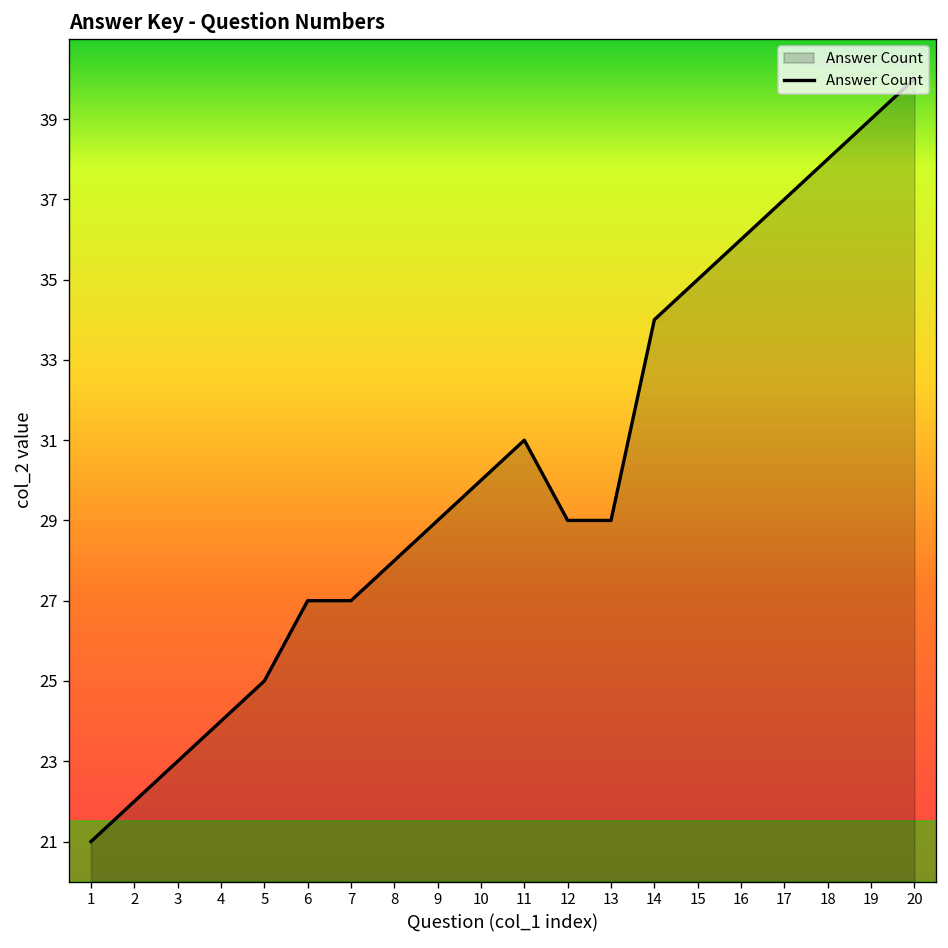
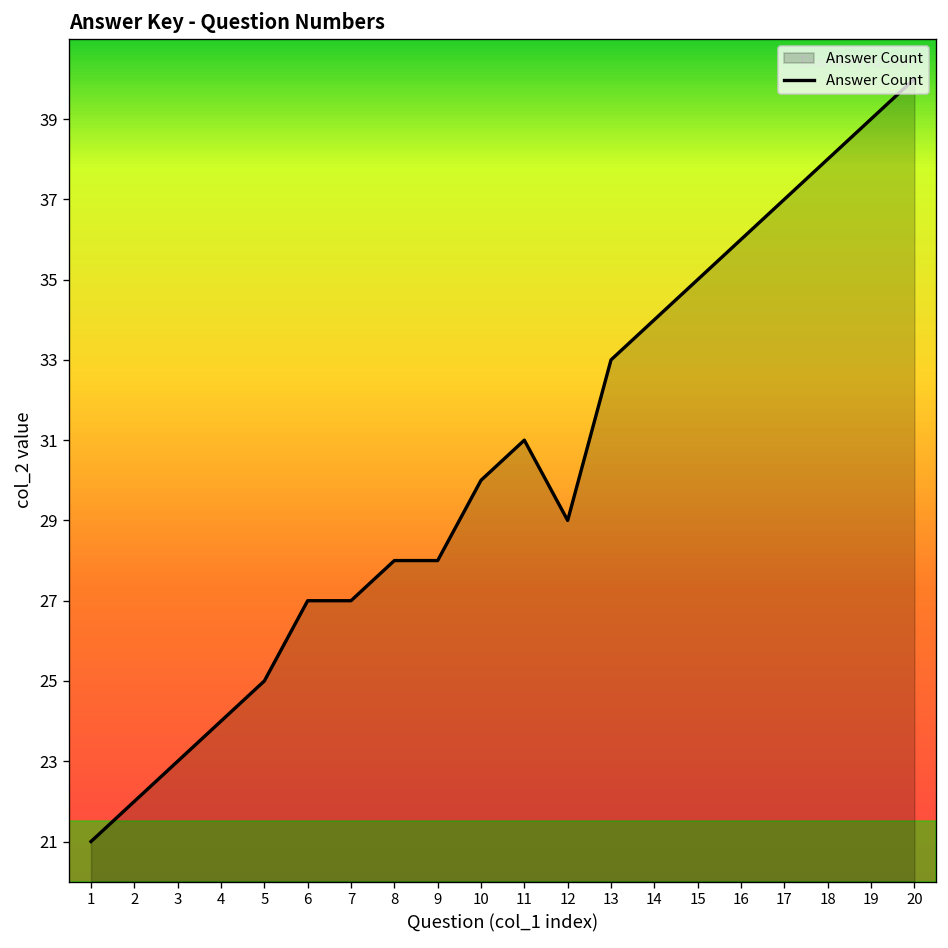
  {
    "2": 22,
    "3": 23,
    "4": 24,
    "5": 25,
    "6": 27,
    "7": 27,
    "8": 28,
-   "9": 29,
+   "9": 28,
    "10": 30,
    "11": 31,
    "12": 29,
-   "13": 29,
+   "13": 33,
    "14": 34,
    "15": 35,
    "16": 36,
    "17": 37,
    "18": 38,
    "19": 39
  }
